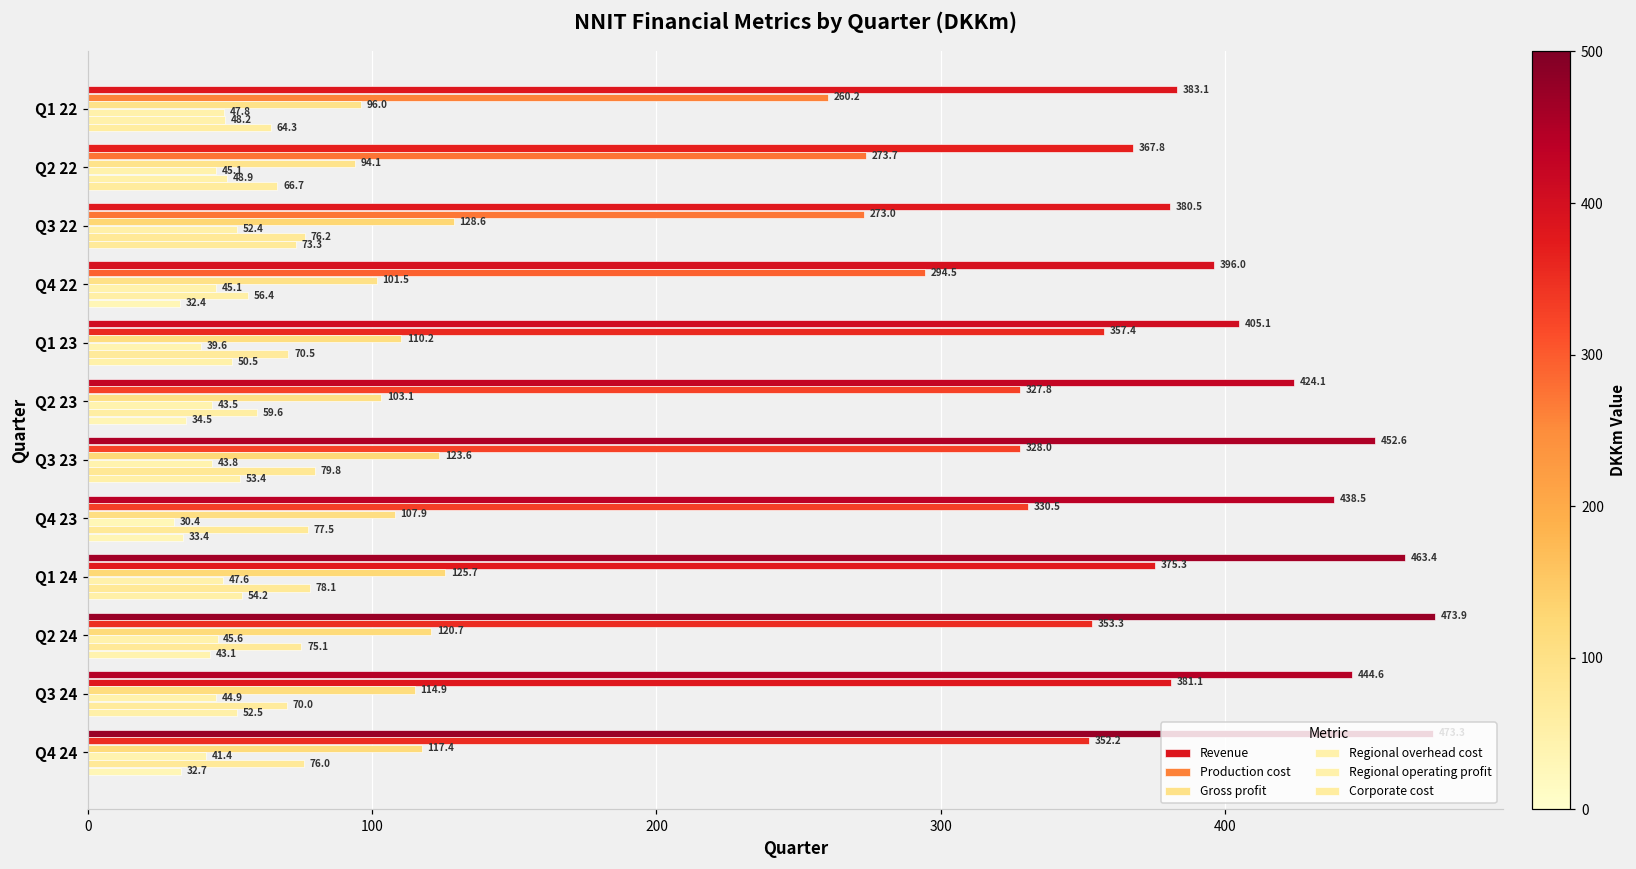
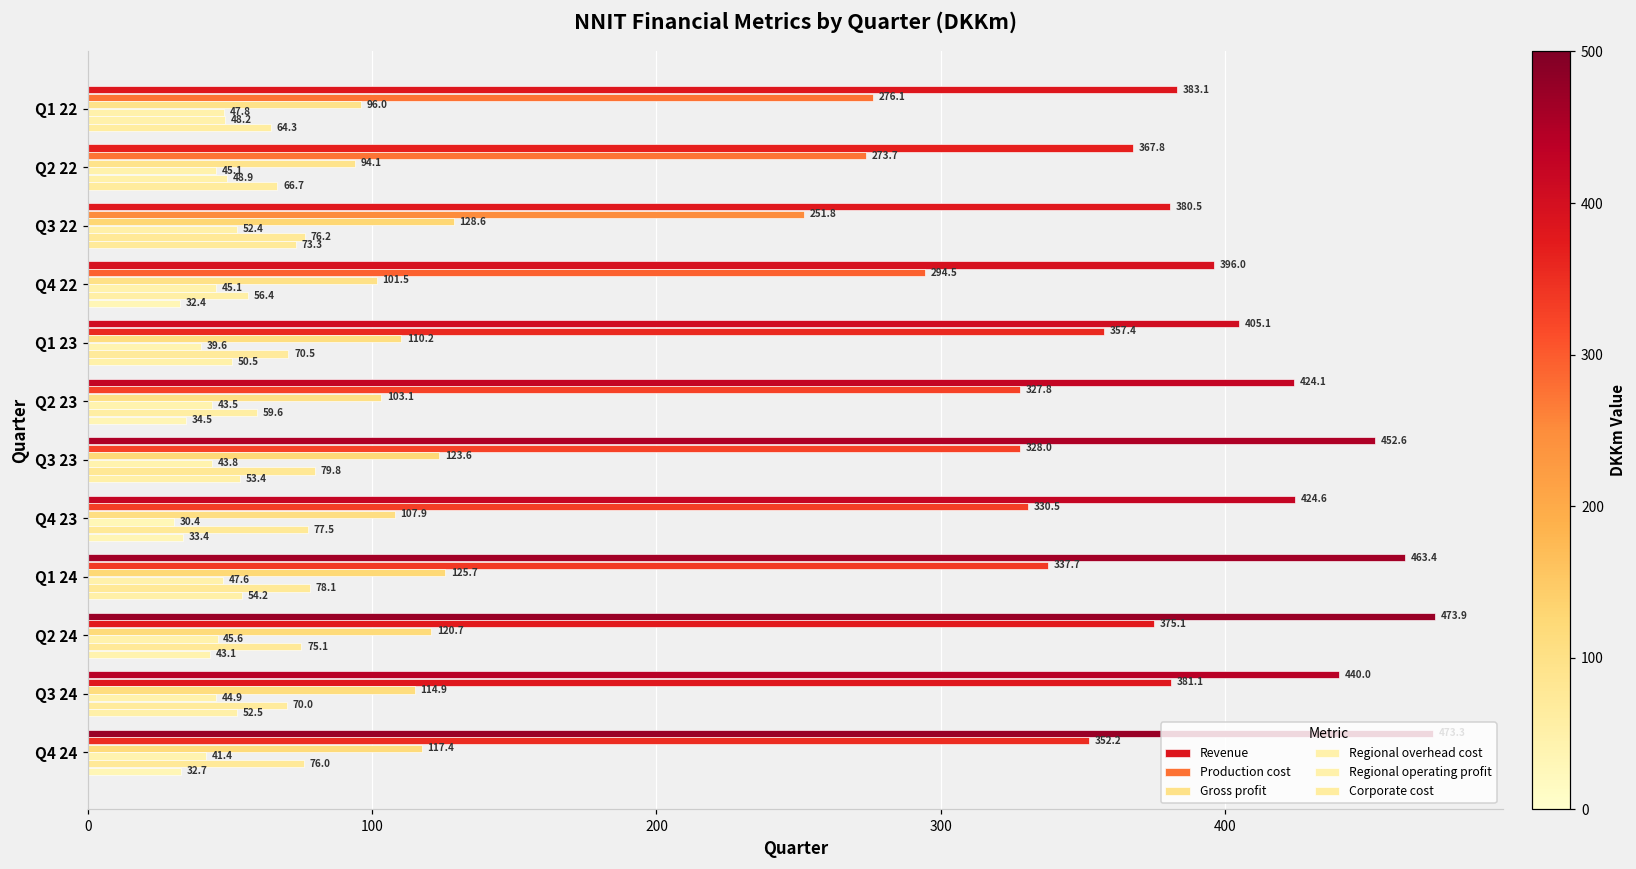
  {
    "Revenue": {
      "Q1 22": 383.1,
      "Q2 22": 367.8,
      "Q3 22": 380.5,
      "Q4 22": 396.0,
      "Q1 23": 405.1,
      "Q2 23": 424.1,
      "Q3 23": 452.6,
-     "Q4 23": 438.5,
+     "Q4 23": 424.6,
      "Q1 24": 463.4,
      "Q2 24": 473.9,
-     "Q3 24": 444.6
+     "Q3 24": 440.0
    },
    "Production cost": {
-     "Q1 22": 260.2,
+     "Q1 22": 276.1,
      "Q2 22": 273.7,
-     "Q3 22": 273.0,
+     "Q3 22": 251.8,
      "Q4 22": 294.5,
      "Q1 23": 357.4,
      "Q2 23": 327.8,
      "Q3 23": 328.0,
      "Q4 23": 330.5,
-     "Q1 24": 375.3,
-     "Q2 24": 353.3,
+     "Q1 24": 337.7,
+     "Q2 24": 375.1,
      "Q3 24": 381.1,
      "Q4 24": 352.2
    }
  }
